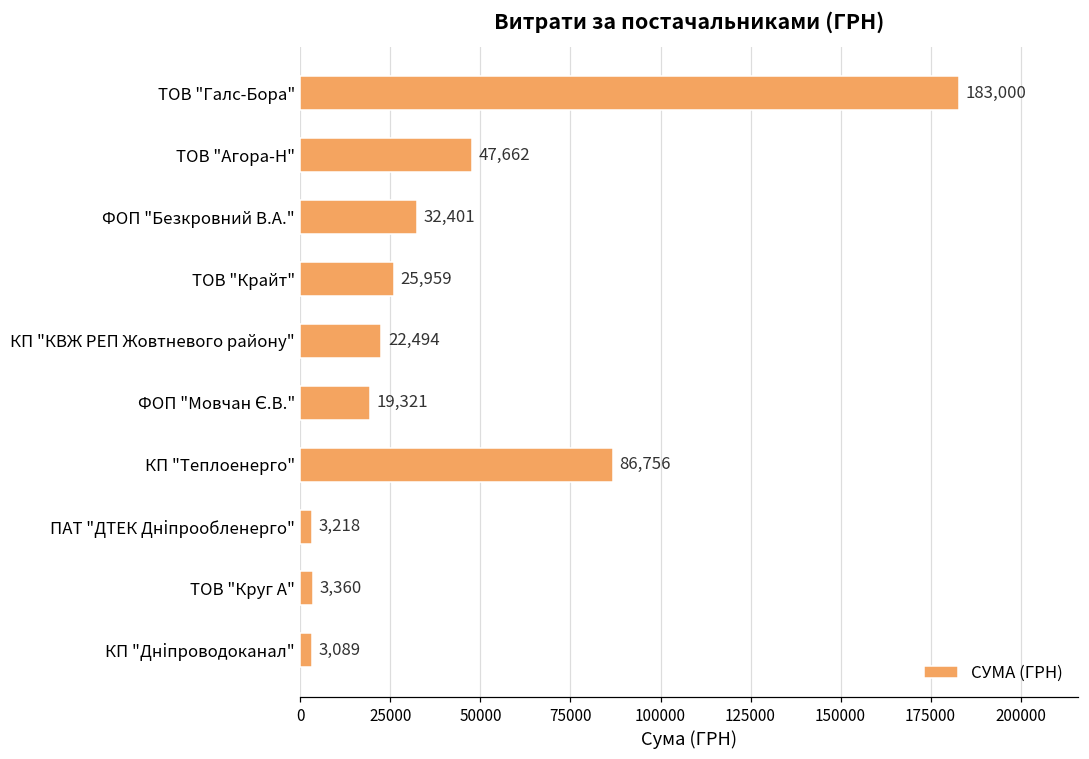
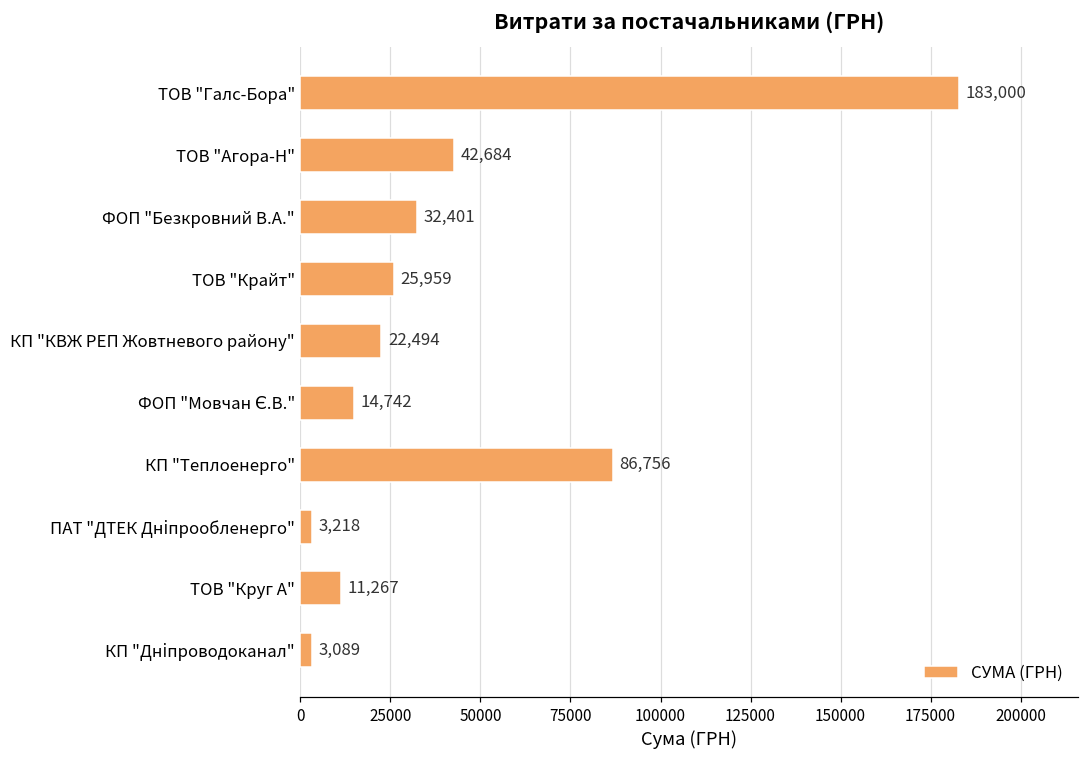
  {
    "ТОВ \"Галс-Бора\"": "183,000",
-   "ТОВ \"Агора-Н\"": "47,662",
+   "ТОВ \"Агора-Н\"": "42,684",
    "ФОП \"Безкровний В.А.\"": "32,401",
    "ТОВ \"Крайт\"": "25,959",
    "КП \"КВЖ РЕП Жовтневого району\"": "22,494",
-   "ФОП \"Мовчан Є.В.\"": "19,321",
+   "ФОП \"Мовчан Є.В.\"": "14,742",
    "КП \"Теплоенерго\"": "86,756",
    "ПАТ \"ДТЕК Дніпрообленерго\"": "3,218",
-   "ТОВ \"Круг А\"": "3,360",
+   "ТОВ \"Круг А\"": "11,267",
    "КП \"Дніпроводоканал\"": "3,089"
  }
